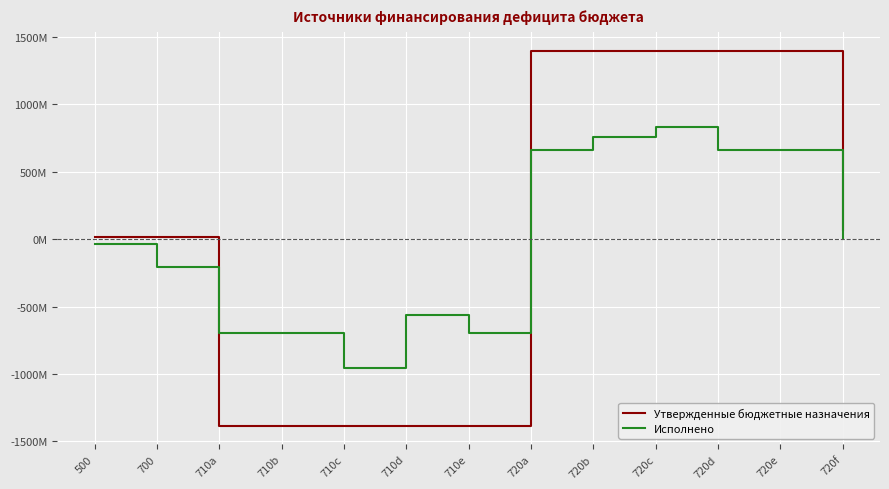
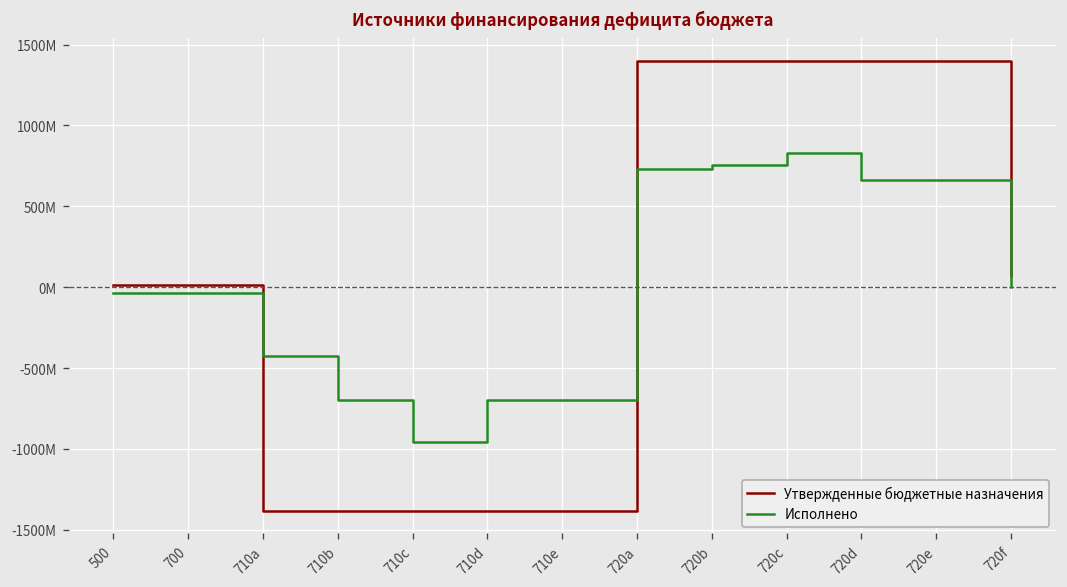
  {
    "Утвержденные бюджетные назначения": {
      "500": 20000000,
      "700": 20000000,
      "710a": -1380000000,
      "710b": -1380000000,
      "710c": -1380000000,
      "710d": -1380000000,
      "710e": -1380000000,
      "720a": 1400000000,
      "720b": 1400000000,
      "720c": 1400000000,
      "720d": 1400000000,
      "720e": 1400000000,
      "720f": 70000000
    },
    "Исполнено": {
      "500": -40000000,
-     "700": -210000000,
-     "710a": -700000000,
+     "700": -40000000,
+     "710a": -430000000,
      "710b": -700000000,
      "710c": -960000000,
-     "710d": -570000000,
+     "710d": -700000000,
      "710e": -700000000,
-     "720a": 660000000,
+     "720a": 730000000,
      "720b": 760000000,
      "720c": 830000000,
      "720d": 660000000,
      "720e": 660000000,
      "720f": 0
    }
  }
